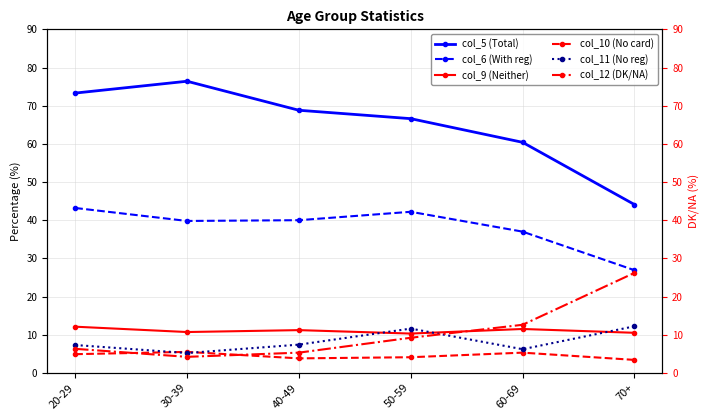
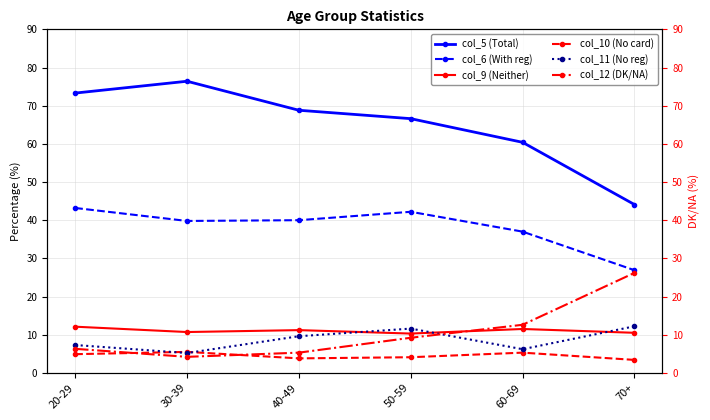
  {
    "col_11 (No reg)": {
      "20-29": 7,
-     "40-49": 7,
+     "40-49": 10,
      "50-59": 12,
      "60-69": 6,
      "70+": 12
    }
  }
